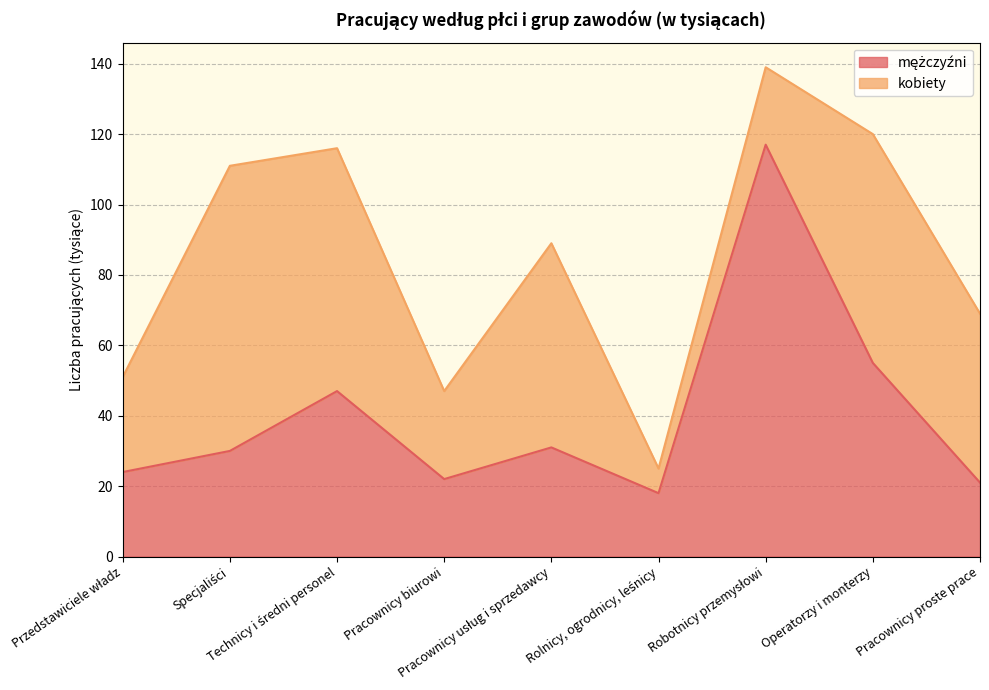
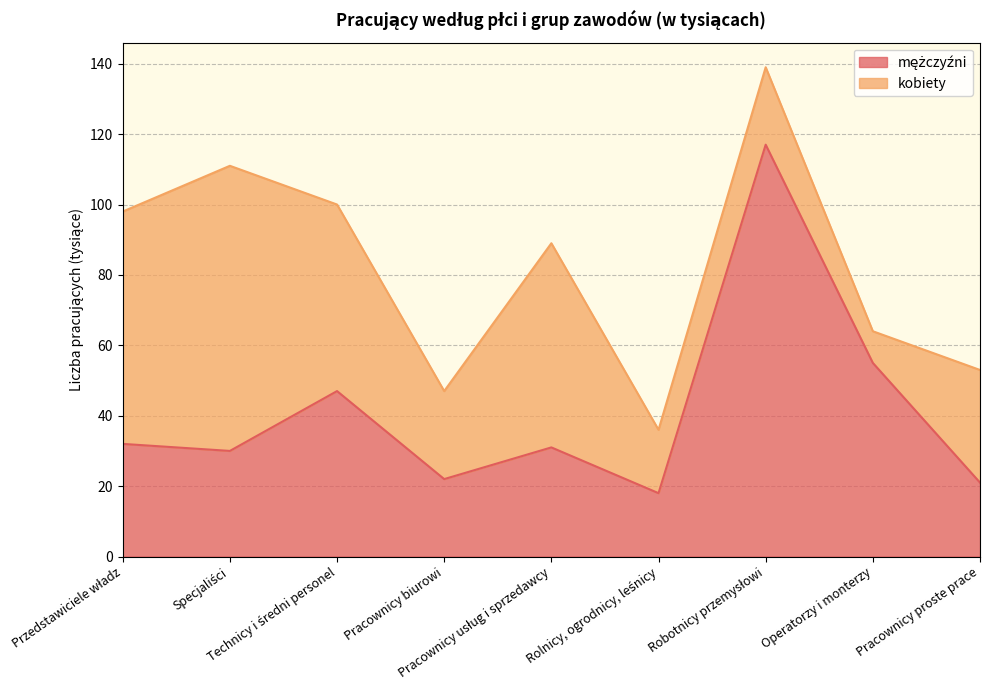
  {
    "mężczyźni": {
-     "Przedstawiciele władz": 24,
+     "Przedstawiciele władz": 32,
      "Specjaliści": 30,
      "Technicy i średni personel": 47,
      "Pracownicy biurowi": 22,
      "Pracownicy usług i sprzedawcy": 31,
      "Rolnicy, ogrodnicy, leśnicy": 18,
      "Robotnicy przemysłowi": 117,
      "Operatorzy i monterzy": 55,
      "Pracownicy proste prace": 21
    },
    "kobiety": {
-     "Przedstawiciele władz": 27,
+     "Przedstawiciele władz": 66,
      "Specjaliści": 81,
-     "Technicy i średni personel": 69,
+     "Technicy i średni personel": 53,
      "Pracownicy biurowi": 25,
      "Pracownicy usług i sprzedawcy": 58,
-     "Rolnicy, ogrodnicy, leśnicy": 7,
+     "Rolnicy, ogrodnicy, leśnicy": 18,
      "Robotnicy przemysłowi": 22,
-     "Operatorzy i monterzy": 65,
-     "Pracownicy proste prace": 48
+     "Operatorzy i monterzy": 9,
+     "Pracownicy proste prace": 32
    }
  }
